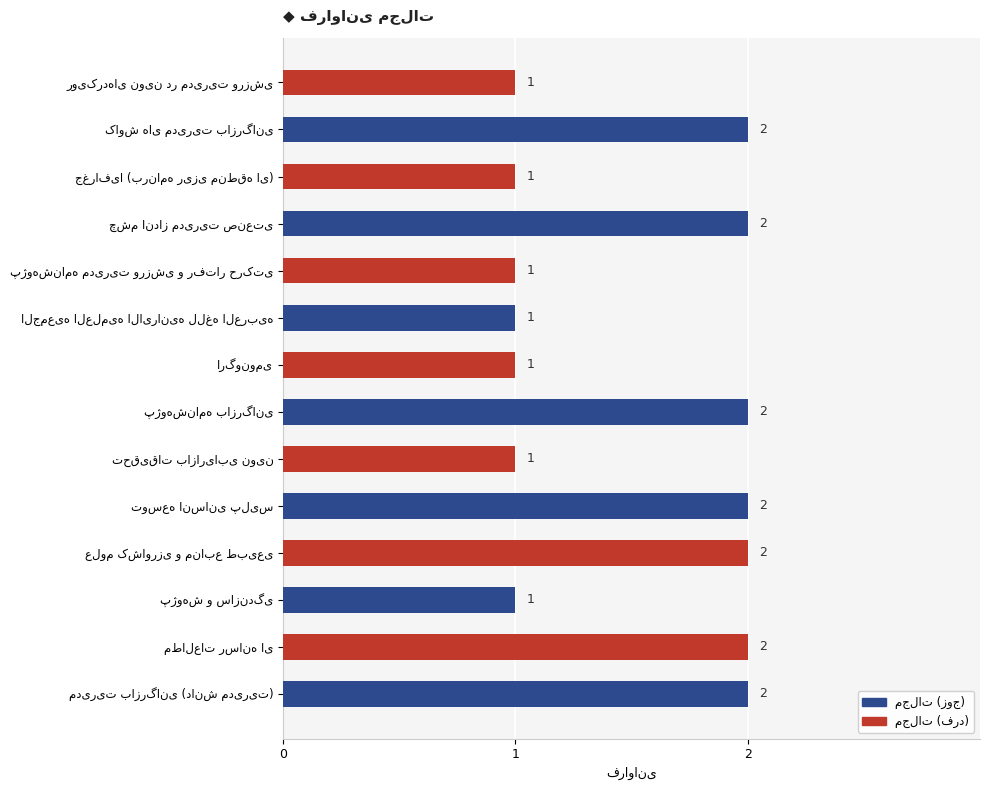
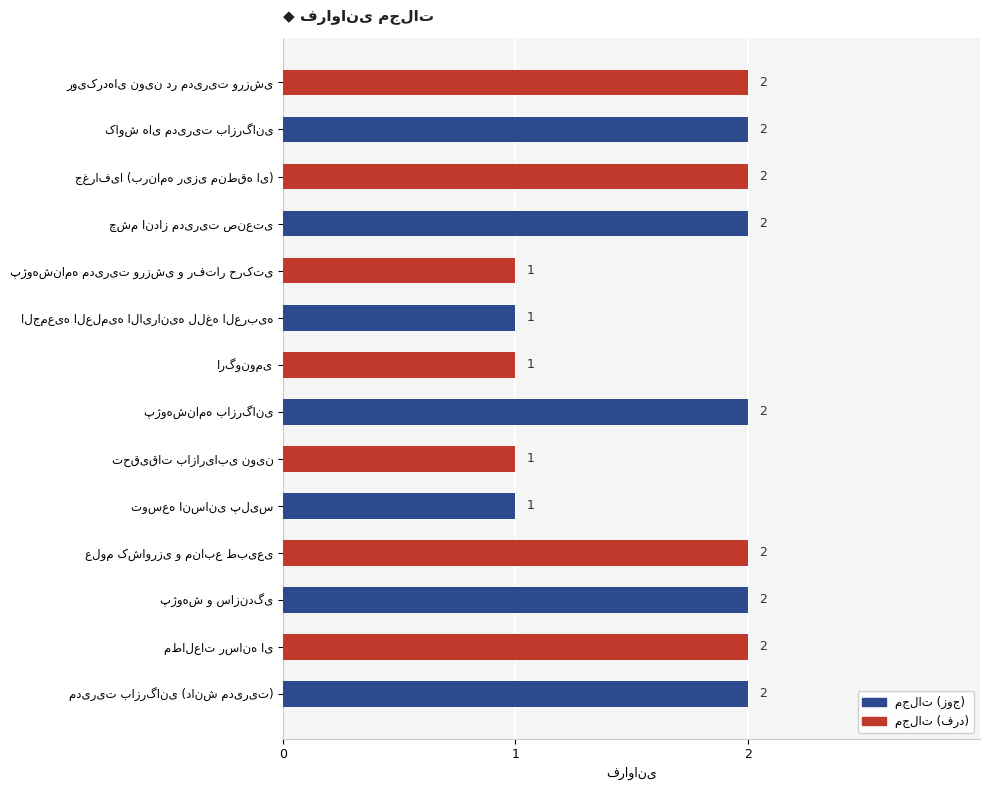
  {
-   "رویکردهای نوین در مدیریت ورزشی": 1,
+   "رویکردهای نوین در مدیریت ورزشی": 2,
    "کاوش های مدیریت بازرگانی": 2,
-   "جغرافیا (برنامه ریزی منطقه ای)": 1,
+   "جغرافیا (برنامه ریزی منطقه ای)": 2,
    "چشم انداز مدیریت صنعتی": 2,
    "پژوهشنامه مدیریت ورزشی و رفتار حرکتی": 1,
    "الجمعیه العلمیه الایرانیه للغه العربیه": 1,
    "ارگونومی": 1,
    "پژوهشنامه بازرگانی": 2,
    "تحقیقات بازاریابی نوین": 1,
-   "توسعه انسانی پلیس": 2,
+   "توسعه انسانی پلیس": 1,
    "علوم کشاورزی و منابع طبیعی": 2,
-   "پژوهش و سازندگی": 1,
+   "پژوهش و سازندگی": 2,
    "مطالعات رسانه ای": 2,
    "مدیریت بازرگانی (دانش مدیریت)": 2
  }
